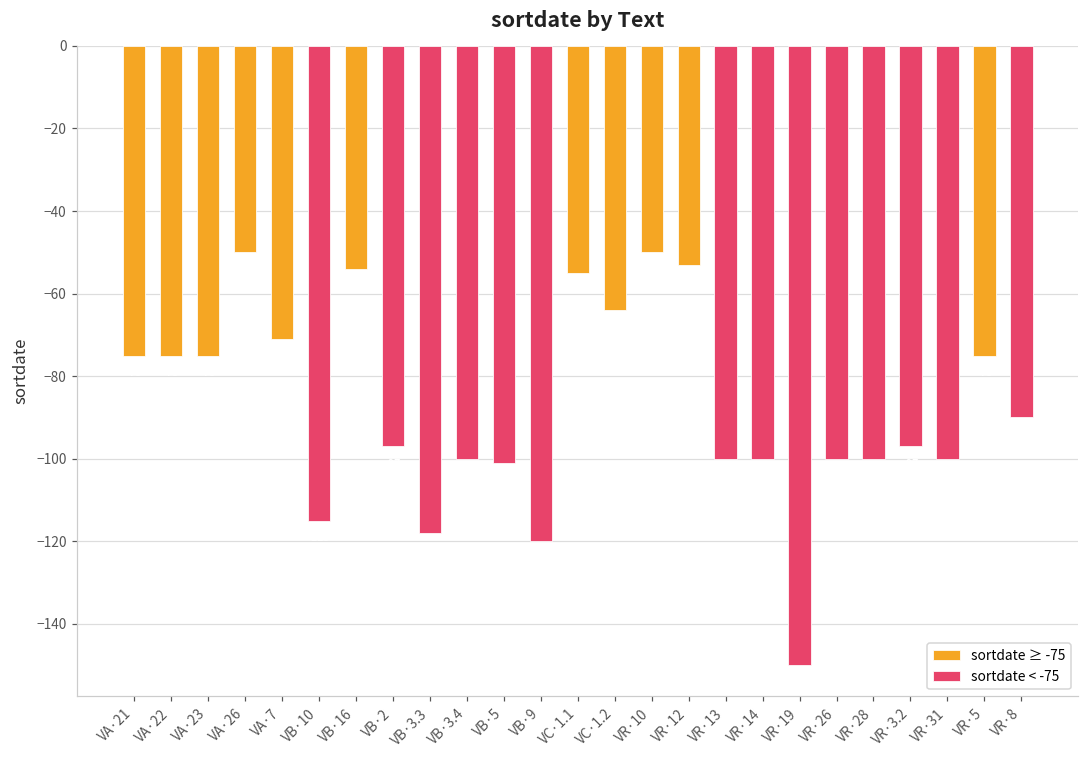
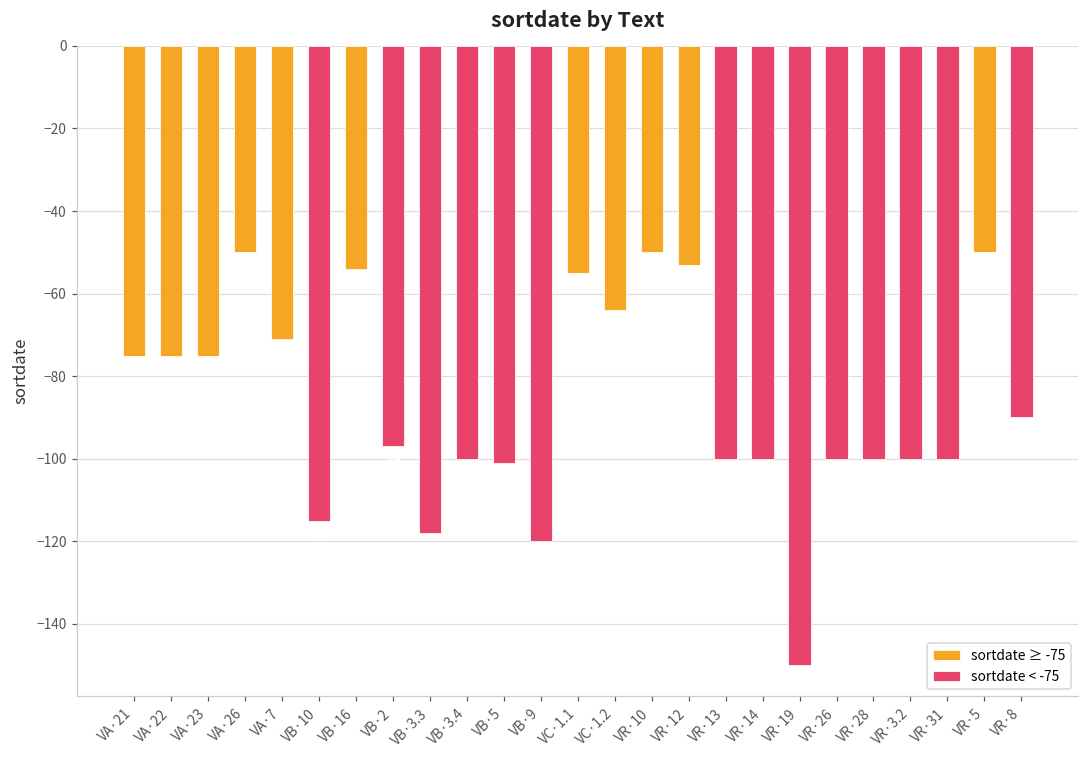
  {
    "sortdate ≥ -75": {
      "VA·21": -75,
      "VA·22": -75,
      "VA·23": -75,
      "VA·26": -50,
      "VA·7": -71,
      "VB·16": -54,
      "VC·1.1": -55,
      "VC·1.2": -64,
      "VR·10": -50,
      "VR·12": -53,
-     "VR·5": -75
+     "VR·5": -50
    },
    "sortdate < -75": {
      "VB·10": -115,
      "VB·2": -97,
      "VB·3.3": -118,
      "VB·3.4": -100,
      "VB·5": -101,
      "VB·9": -120,
      "VR·13": -100,
      "VR·14": -100,
      "VR·19": -150,
      "VR·26": -100,
      "VR·28": -100,
-     "VR·3.2": -97,
+     "VR·3.2": -100,
      "VR·31": -100,
      "VR·8": -90
    }
  }
